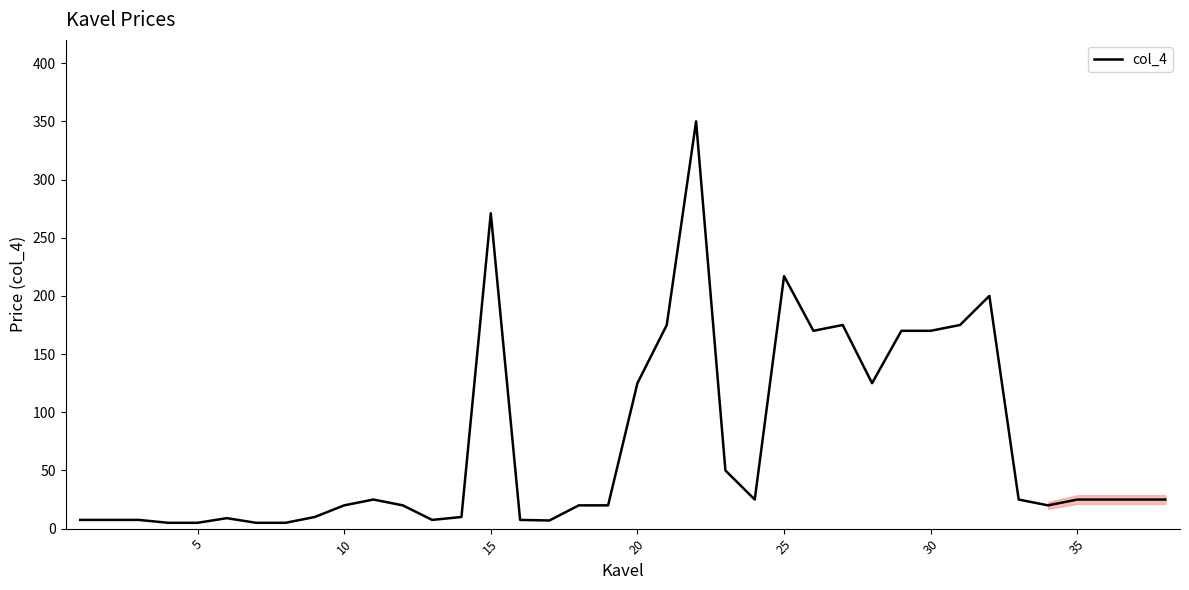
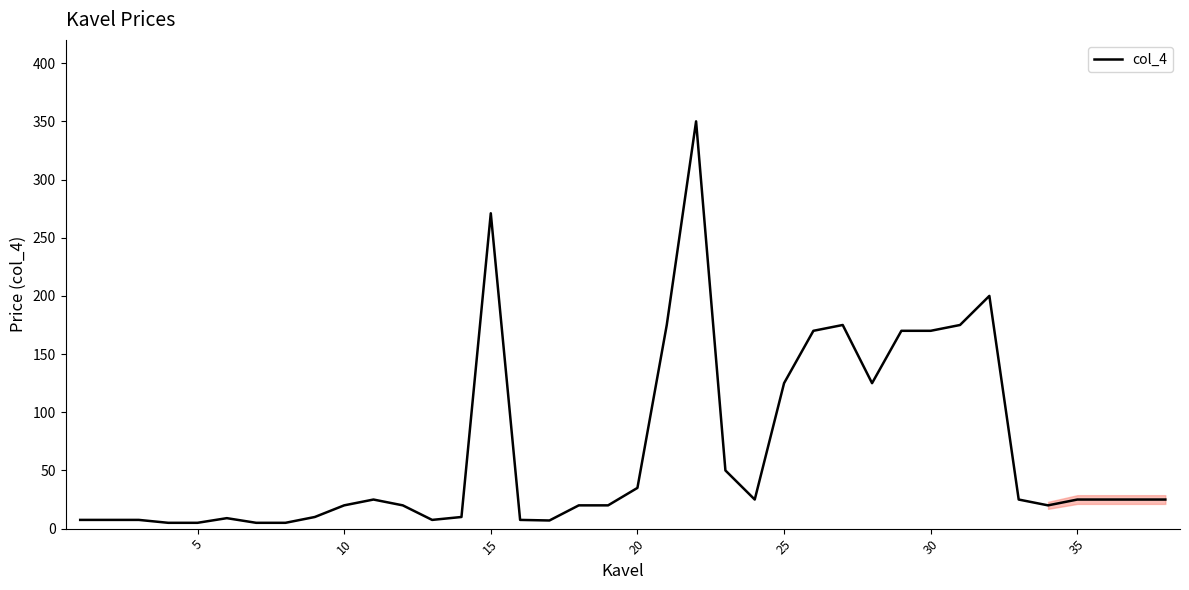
  {
    "col_4": {
      "5": 5,
      "10": 20,
      "15": 271,
-     "20": 125,
-     "25": 217,
+     "20": 35,
+     "25": 125,
      "30": 170,
      "35": 25
    }
  }
